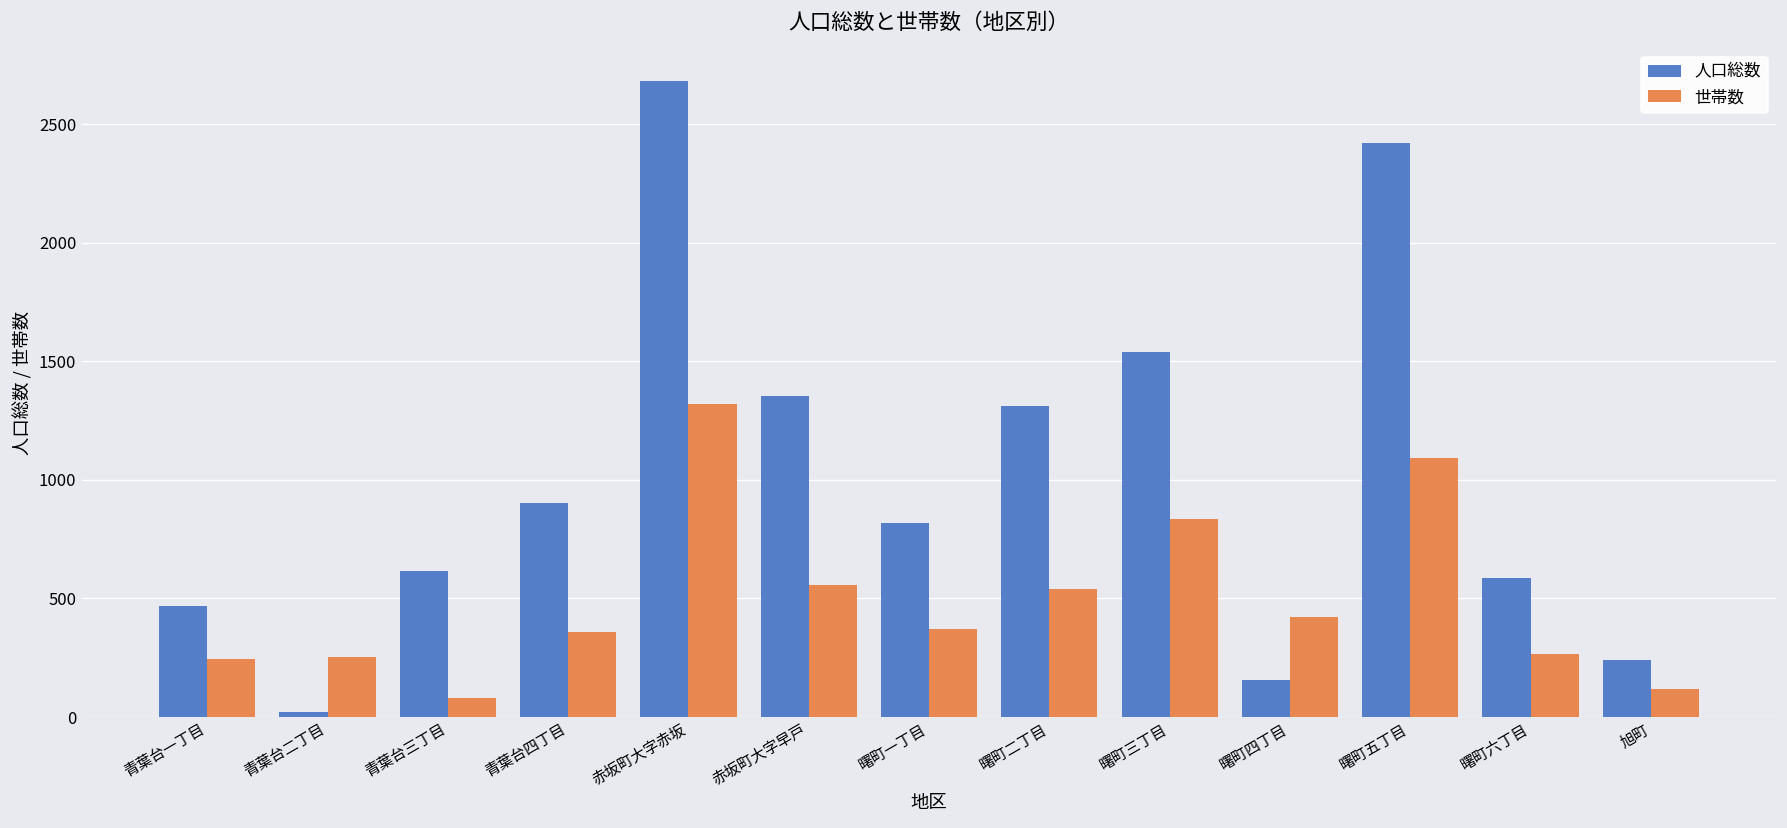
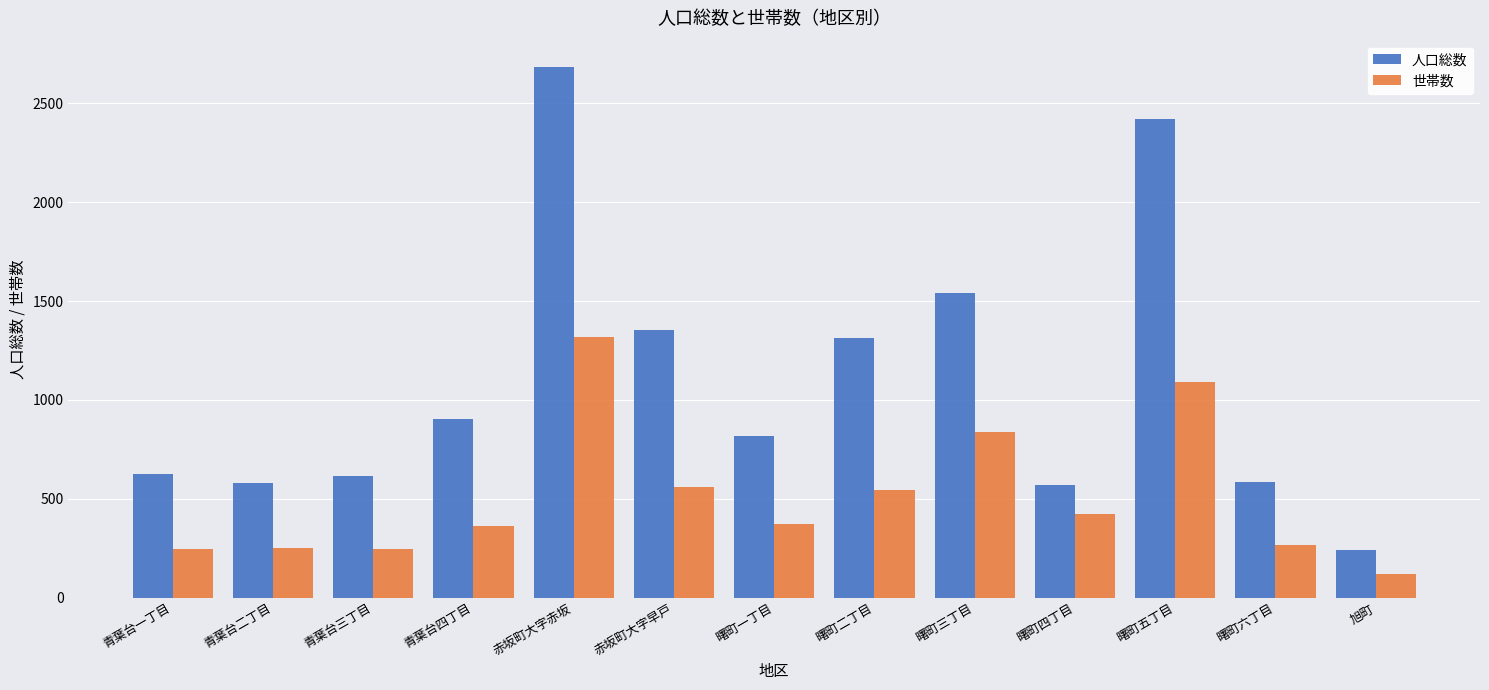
  {
    "人口総数": {
-     "青葉台一丁目": 470,
-     "青葉台二丁目": 20,
+     "青葉台一丁目": 630,
+     "青葉台二丁目": 580,
      "青葉台三丁目": 620,
      "青葉台四丁目": 900,
      "赤坂町大字赤坂": 2680,
      "赤坂町大字早戸": 1350,
      "曙町一丁目": 820,
      "曙町二丁目": 1310,
      "曙町三丁目": 1540,
-     "曙町四丁目": 160,
+     "曙町四丁目": 570,
      "曙町五丁目": 2420,
      "曙町六丁目": 590,
      "旭町": 240
    },
    "世帯数": {
      "青葉台一丁目": 250,
      "青葉台二丁目": 250,
-     "青葉台三丁目": 80,
+     "青葉台三丁目": 250,
      "青葉台四丁目": 360,
      "赤坂町大字赤坂": 1320,
      "赤坂町大字早戸": 560,
      "曙町一丁目": 370,
      "曙町二丁目": 540,
      "曙町三丁目": 840,
      "曙町四丁目": 420,
      "曙町五丁目": 1090,
      "曙町六丁目": 270,
      "旭町": 120
    }
  }
